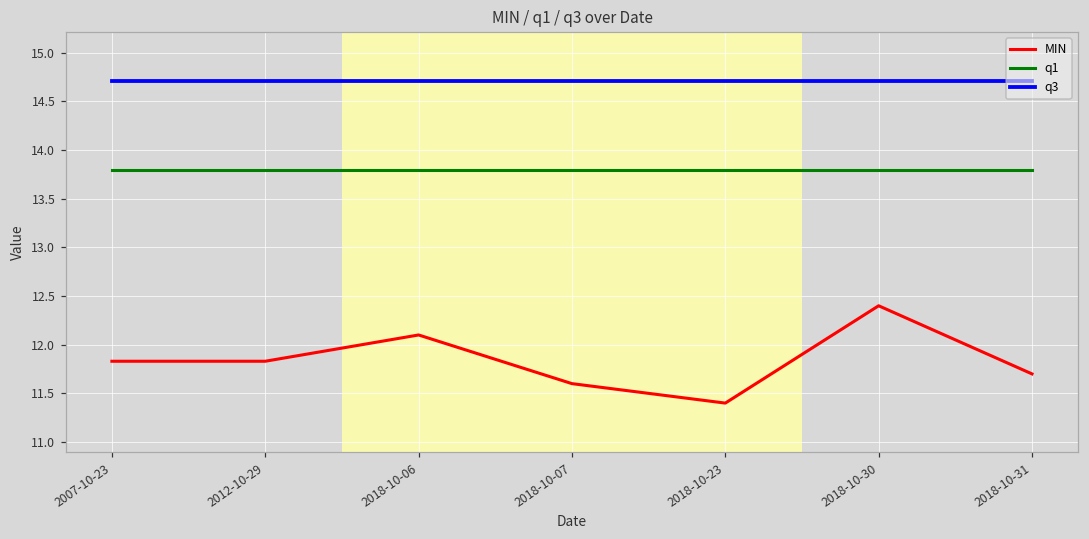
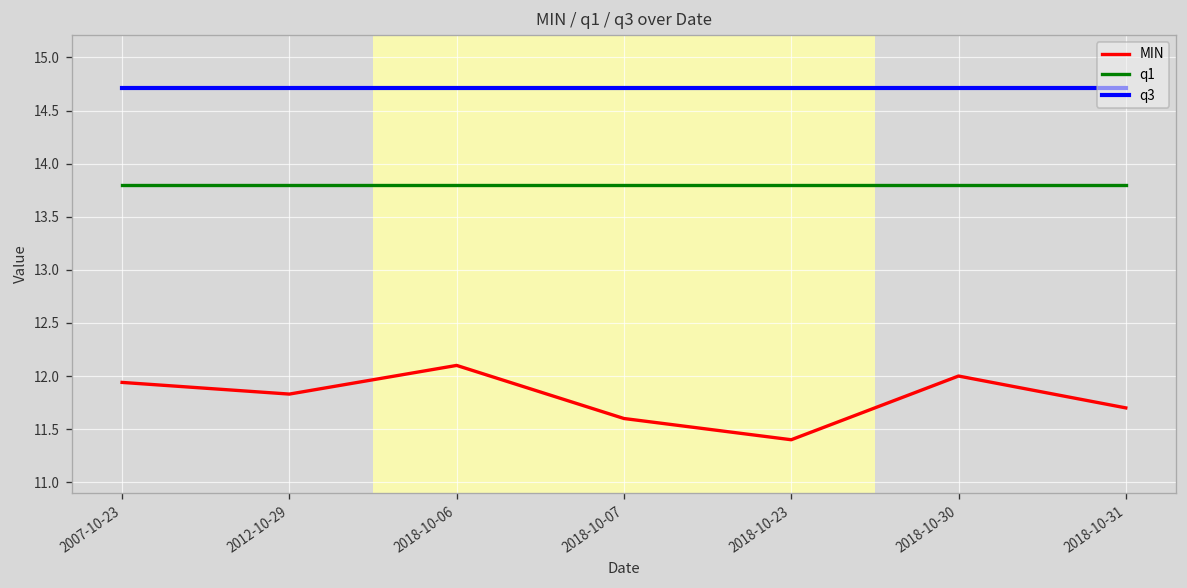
  {
    "MIN": {
-     "2007-10-23": 11.8,
+     "2007-10-23": 11.9,
      "2012-10-29": 11.8,
      "2018-10-06": 12.1,
      "2018-10-07": 11.6,
      "2018-10-23": 11.4,
-     "2018-10-30": 12.4,
+     "2018-10-30": 12.0,
      "2018-10-31": 11.7
    },
    "q1": {
      "2007-10-23": 13.8,
      "2012-10-29": 13.8,
      "2018-10-06": 13.8,
      "2018-10-07": 13.8,
      "2018-10-23": 13.8,
      "2018-10-30": 13.8,
      "2018-10-31": 13.8
    },
    "q3": {
      "2007-10-23": 14.7,
      "2012-10-29": 14.7,
      "2018-10-06": 14.7,
      "2018-10-07": 14.7,
      "2018-10-23": 14.7,
      "2018-10-30": 14.7
    }
  }
